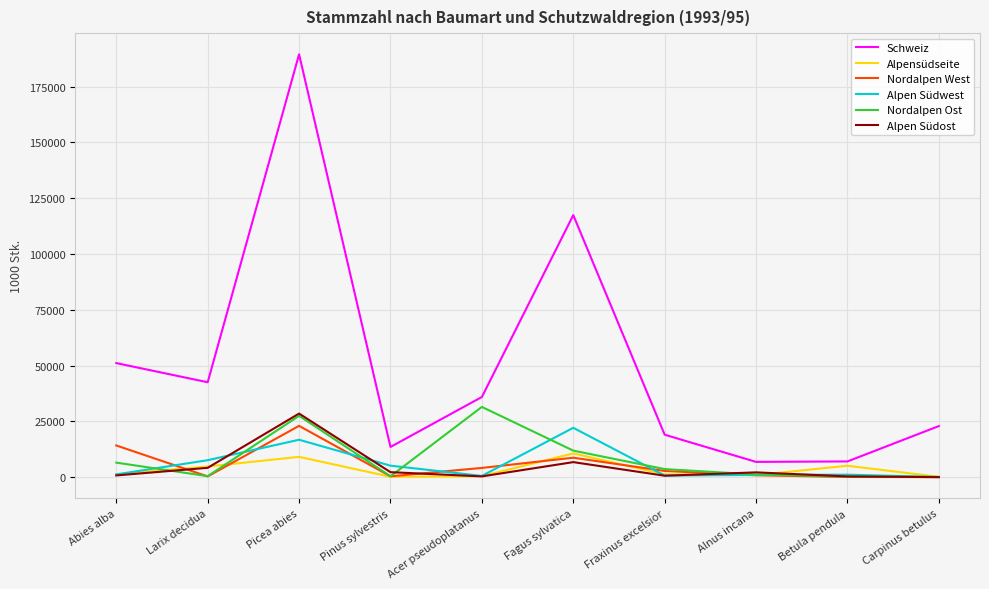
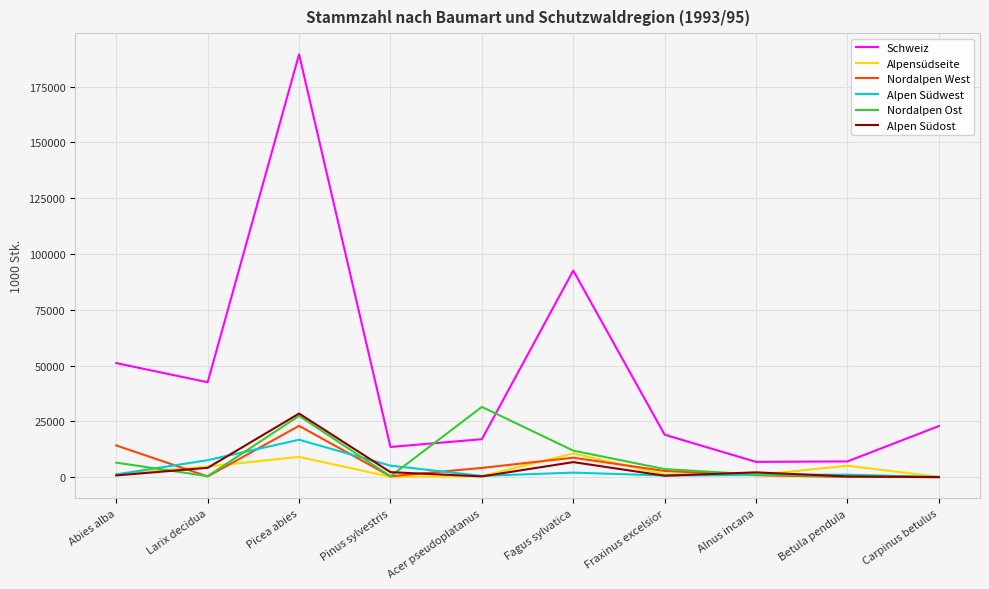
  {
    "Schweiz": {
      "Abies alba": 51000,
      "Larix decidua": 43000,
      "Picea abies": 189000,
      "Pinus sylvestris": 14000,
-     "Acer pseudoplatanus": 36000,
-     "Fagus sylvatica": 117000,
+     "Acer pseudoplatanus": 17000,
+     "Fagus sylvatica": 93000,
      "Fraxinus excelsior": 19000,
      "Alnus incana": 7000,
      "Betula pendula": 7000,
      "Carpinus betulus": 23000
    },
    "Alpensüdseite": {
      "Picea abies": 9000,
      "Fagus sylvatica": 11000,
      "Betula pendula": 5000
    },
    "Nordalpen West": {
      "Abies alba": 14000,
      "Picea abies": 23000,
      "Acer pseudoplatanus": 4000,
      "Fagus sylvatica": 9000
    },
    "Alpen Südwest": {
      "Larix decidua": 8000,
      "Picea abies": 17000,
      "Pinus sylvestris": 5000,
-     "Fagus sylvatica": 22000
+     "Fagus sylvatica": 2000
    },
    "Nordalpen Ost": {
      "Abies alba": 7000,
      "Acer pseudoplatanus": 31000,
      "Fagus sylvatica": 12000
    },
    "Alpen Südost": {
      "Pinus sylvestris": 2000,
      "Fagus sylvatica": 7000
    }
  }
